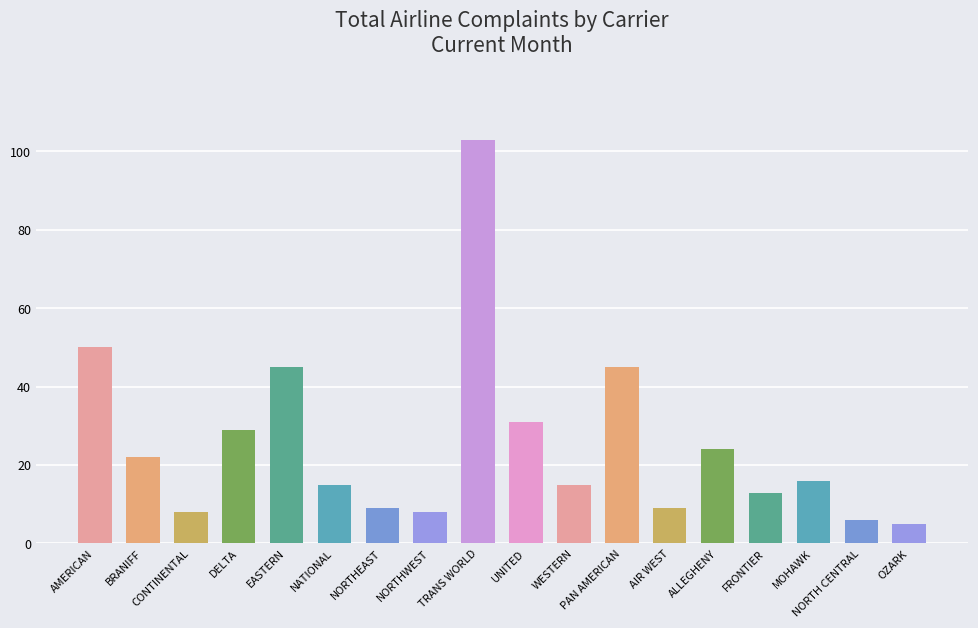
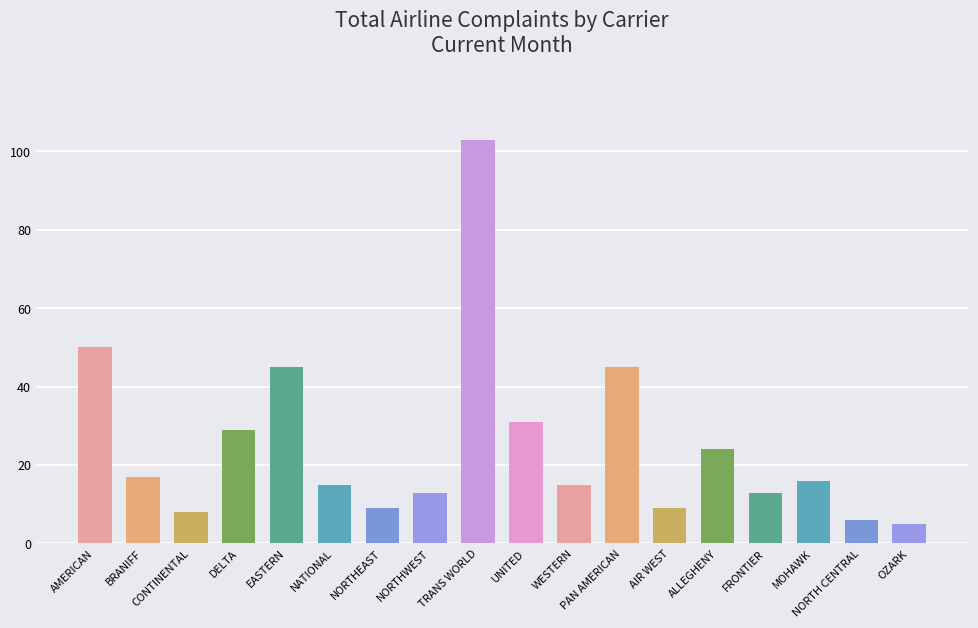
  {
    "AMERICAN": 50,
-   "BRANIFF": 22,
+   "BRANIFF": 17,
    "CONTINENTAL": 8,
    "DELTA": 29,
    "EASTERN": 45,
    "NATIONAL": 15,
    "NORTHEAST": 9,
-   "NORTHWEST": 8,
+   "NORTHWEST": 13,
    "TRANS WORLD": 103,
    "UNITED": 31,
    "WESTERN": 15,
    "PAN AMERICAN": 45,
    "AIR WEST": 9,
    "ALLEGHENY": 24,
    "FRONTIER": 13,
    "MOHAWK": 16,
    "NORTH CENTRAL": 6,
    "OZARK": 5
  }
